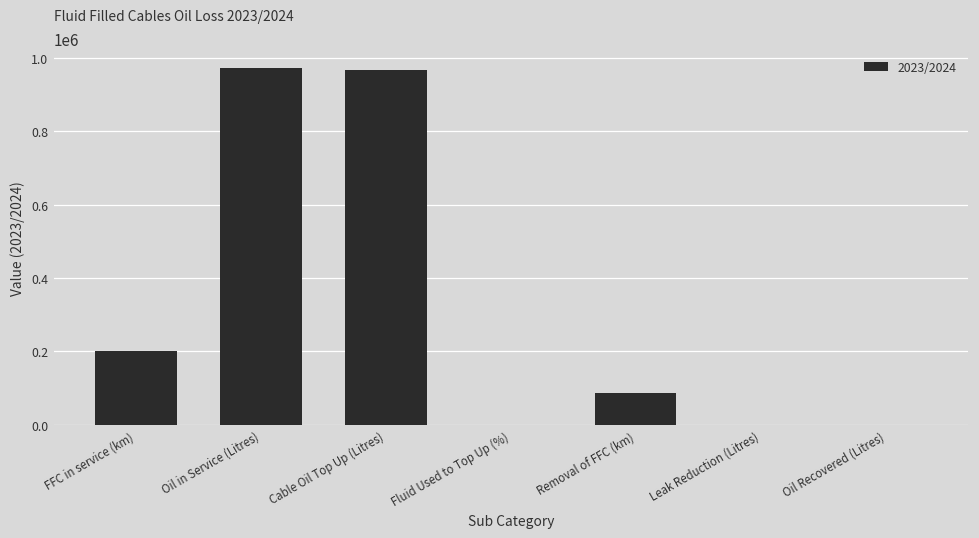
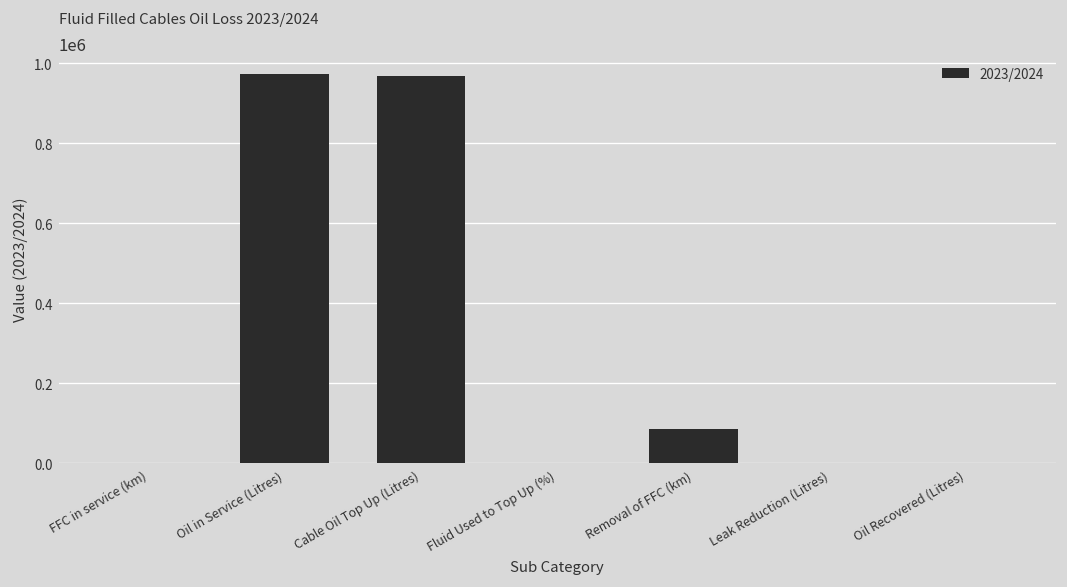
  {
-   "FFC in service (km)": 200000,
+   "FFC in service (km)": 0,
    "Oil in Service (Litres)": 970000,
    "Cable Oil Top Up (Litres)": 970000,
    "Removal of FFC (km)": 90000,
    "Leak Reduction (Litres)": 0,
    "Oil Recovered (Litres)": 0
  }
